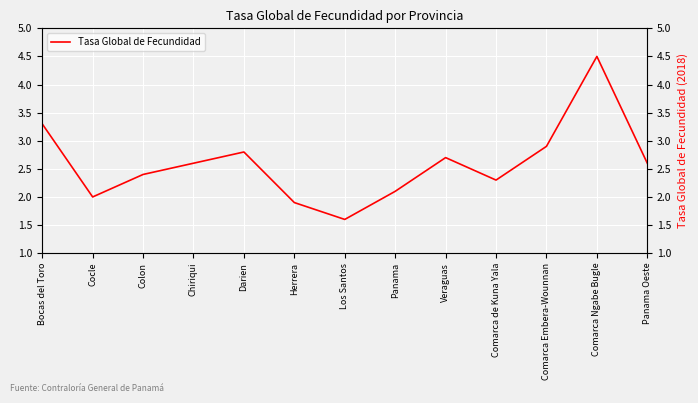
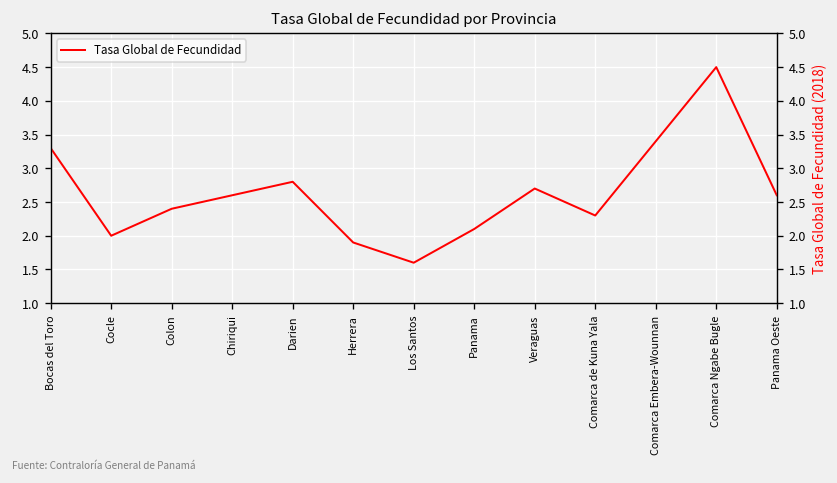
  {
    "Bocas del Toro": 3.3,
    "Cocle": 2.0,
    "Colon": 2.4,
    "Chiriqui": 2.6,
    "Darien": 2.8,
    "Herrera": 1.9,
    "Los Santos": 1.6,
    "Panama": 2.1,
    "Veraguas": 2.7,
    "Comarca de Kuna Yala": 2.3,
-   "Comarca Embera-Wounnan": 2.9,
+   "Comarca Embera-Wounnan": 3.4,
    "Comarca Ngabe Bugle": 4.5,
    "Panama Oeste": 2.6
  }
